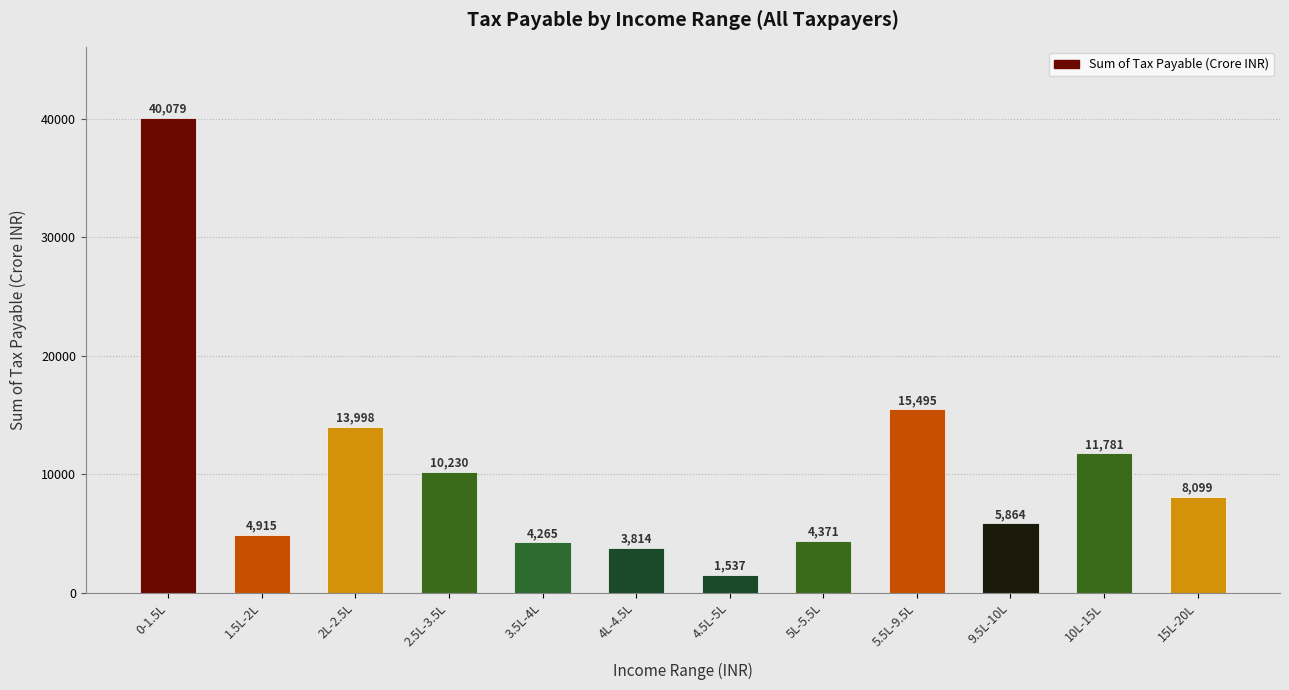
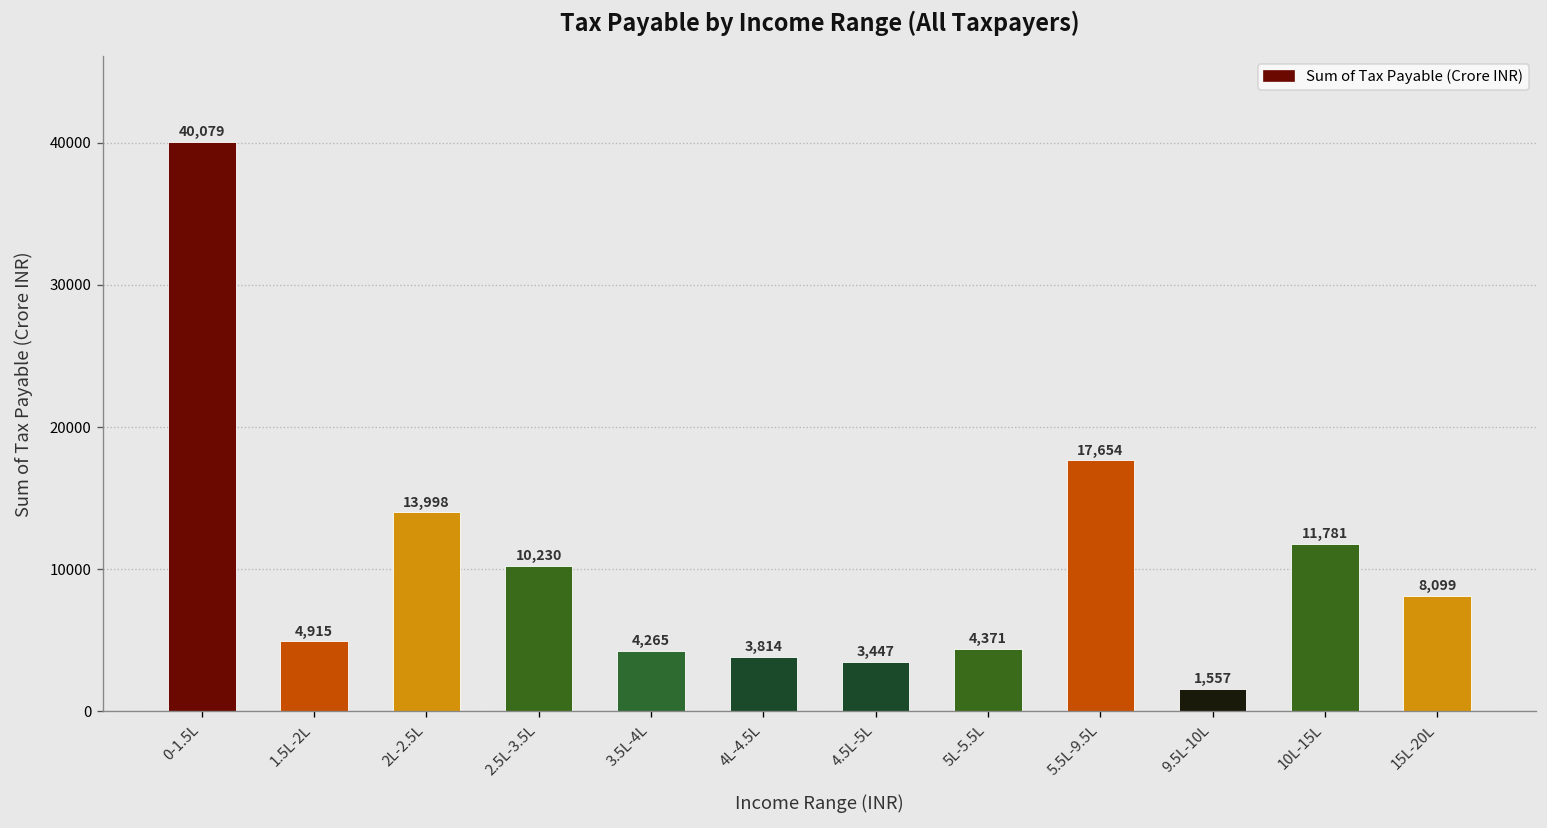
  {
    "0-1.5L": "40,079",
    "1.5L-2L": "4,915",
    "2L-2.5L": "13,998",
    "2.5L-3.5L": "10,230",
    "3.5L-4L": "4,265",
    "4L-4.5L": "3,814",
-   "4.5L-5L": "1,537",
+   "4.5L-5L": "3,447",
    "5L-5.5L": "4,371",
-   "5.5L-9.5L": "15,495",
-   "9.5L-10L": "5,864",
+   "5.5L-9.5L": "17,654",
+   "9.5L-10L": "1,557",
    "10L-15L": "11,781",
    "15L-20L": "8,099"
  }
